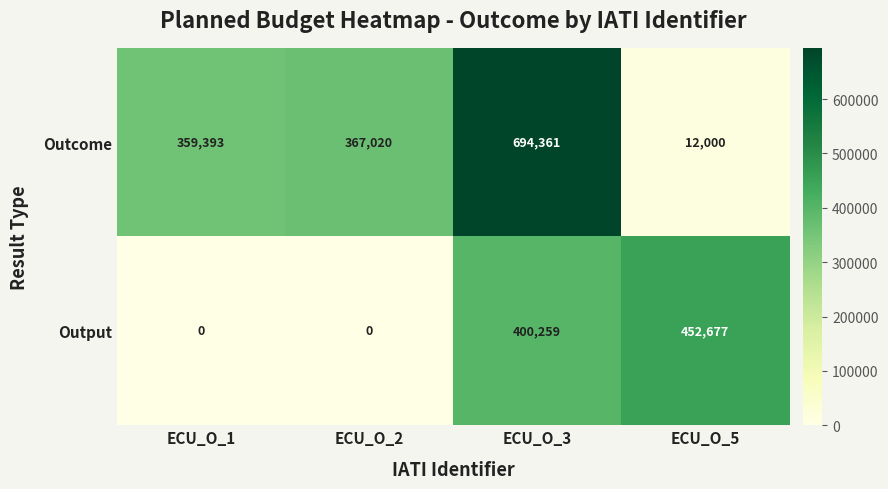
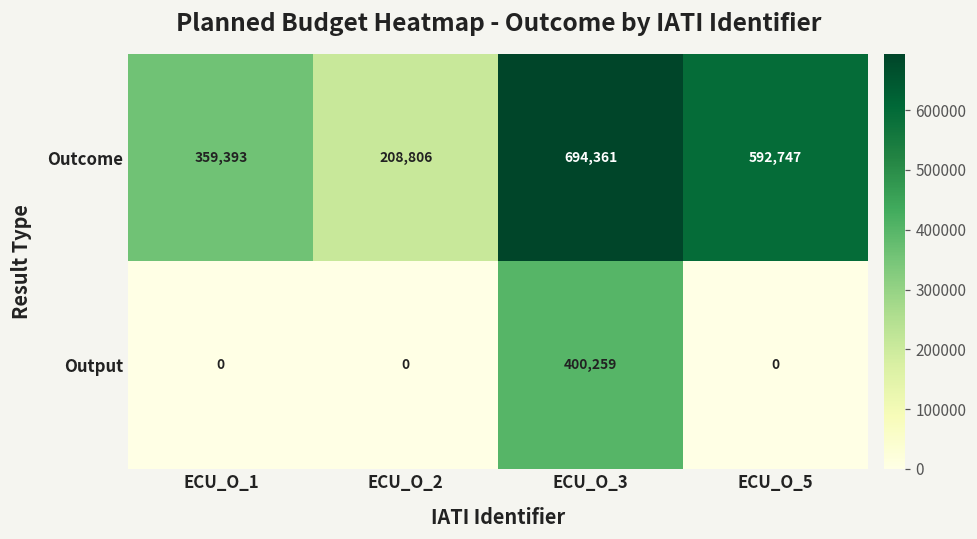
  {
    "Outcome": {
      "ECU_O_1": "359,393",
-     "ECU_O_2": "367,020",
+     "ECU_O_2": "208,806",
      "ECU_O_3": "694,361",
-     "ECU_O_5": "12,000"
+     "ECU_O_5": "592,747"
    },
    "Output": {
      "ECU_O_1": "0",
      "ECU_O_2": "0",
      "ECU_O_3": "400,259",
-     "ECU_O_5": "452,677"
+     "ECU_O_5": "0"
    }
  }
